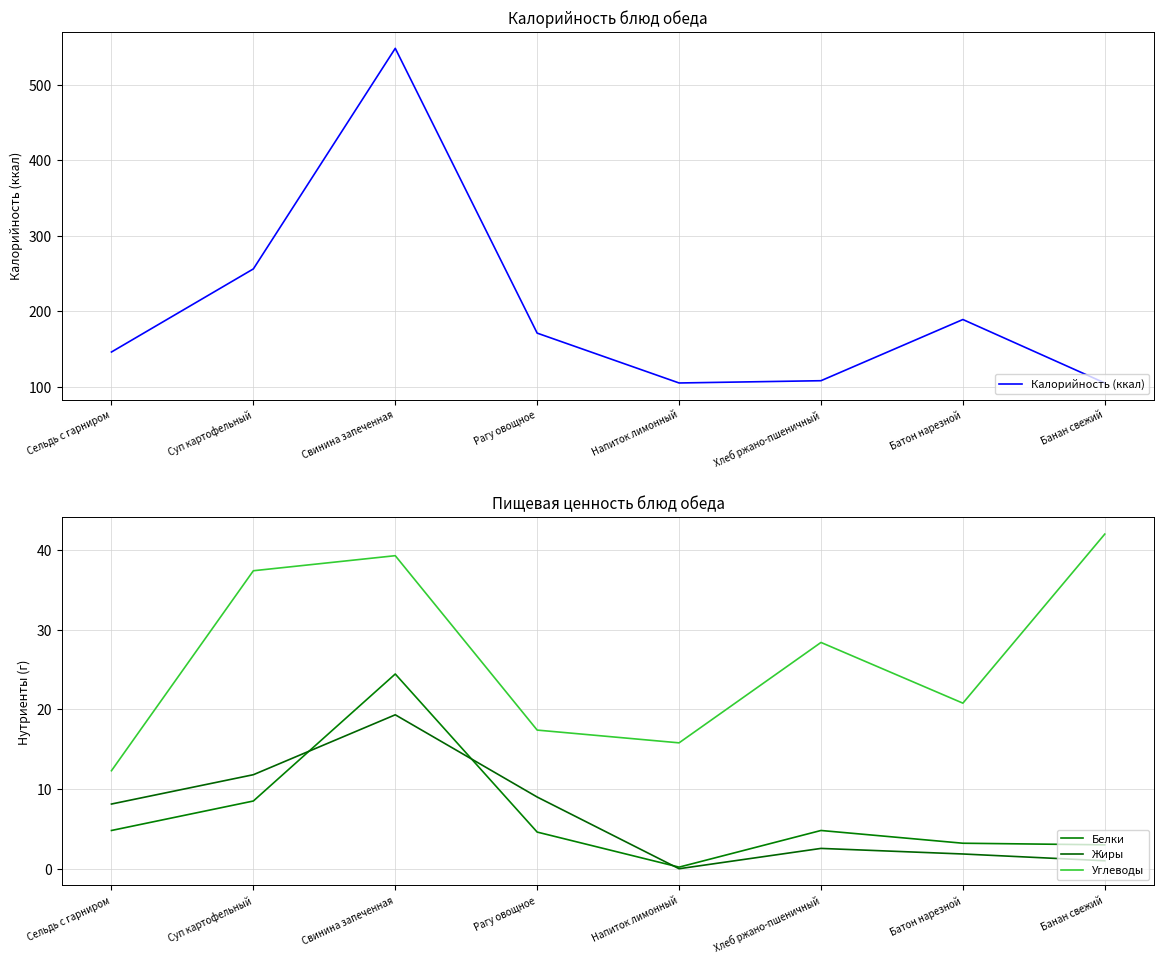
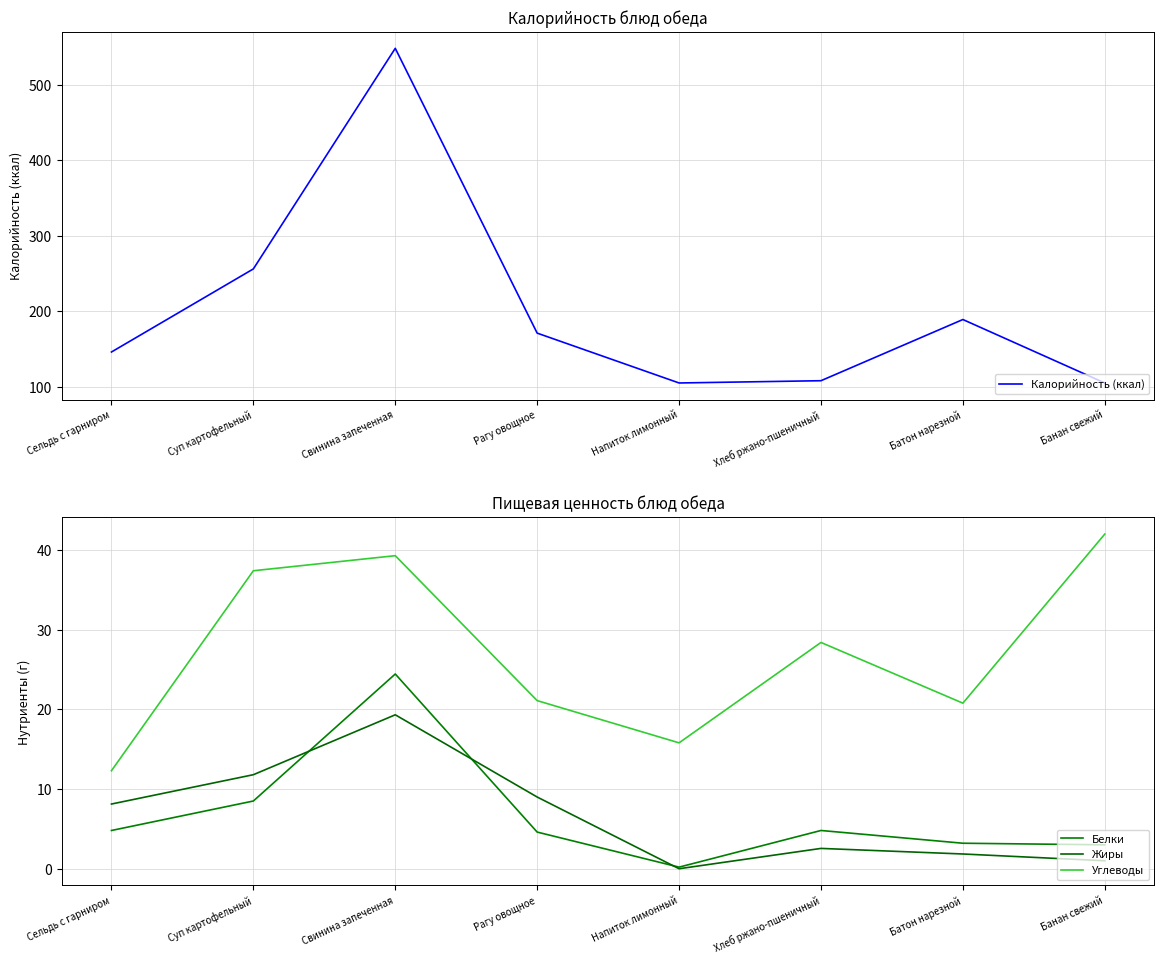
  {
    "Калорийность блюд обеда": {
      "Сельдь с гарниром": 150,
      "Суп картофельный": 260,
      "Свинина запеченная": 550,
      "Рагу овощное": 170,
      "Напиток лимонный": 110,
      "Хлеб ржано-пшеничный": 110,
      "Батон нарезной": 190
    },
    "Пищевая ценность блюд обеда": {
      "Углеводы": {
        "Сельдь с гарниром": 12,
        "Суп картофельный": 37,
        "Свинина запеченная": 39,
-       "Рагу овощное": 17,
+       "Рагу овощное": 21,
        "Напиток лимонный": 16,
        "Хлеб ржано-пшеничный": 28,
        "Батон нарезной": 21,
        "Банан свежий": 42
      }
    }
  }
